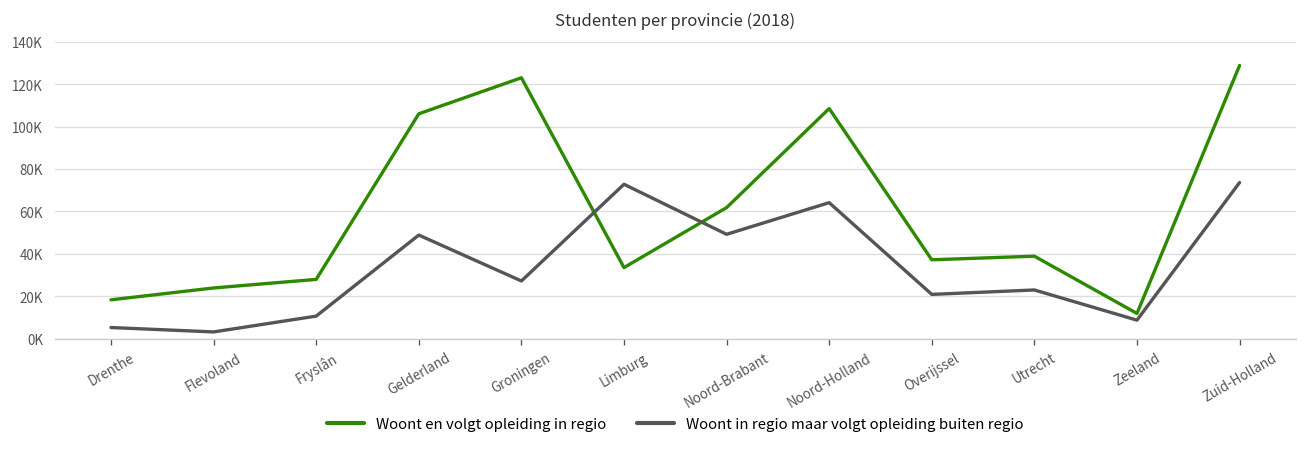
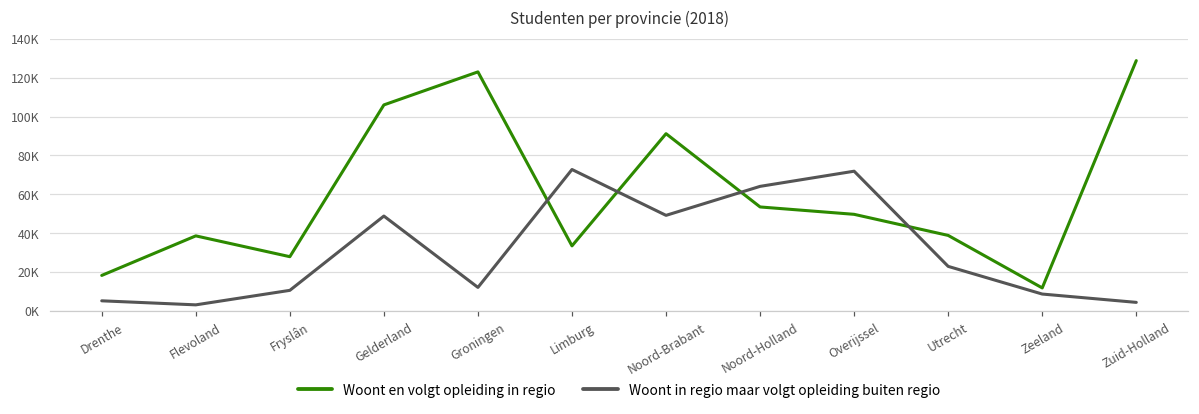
  {
    "Woont en volgt opleiding in regio": {
      "Drenthe": 18000,
-     "Flevoland": 24000,
+     "Flevoland": 39000,
      "Fryslân": 28000,
      "Gelderland": 106000,
      "Groningen": 123000,
      "Limburg": 33000,
-     "Noord-Brabant": 62000,
-     "Noord-Holland": 109000,
-     "Overijssel": 37000,
+     "Noord-Brabant": 91000,
+     "Noord-Holland": 54000,
+     "Overijssel": 50000,
      "Utrecht": 39000,
      "Zeeland": 12000,
      "Zuid-Holland": 129000
    },
    "Woont in regio maar volgt opleiding buiten regio": {
      "Drenthe": 5000,
      "Flevoland": 3000,
      "Fryslân": 11000,
      "Gelderland": 49000,
-     "Groningen": 27000,
+     "Groningen": 12000,
      "Limburg": 73000,
      "Noord-Brabant": 49000,
      "Noord-Holland": 64000,
-     "Overijssel": 21000,
+     "Overijssel": 72000,
      "Utrecht": 23000,
      "Zeeland": 9000,
-     "Zuid-Holland": 74000
+     "Zuid-Holland": 4000
    }
  }
